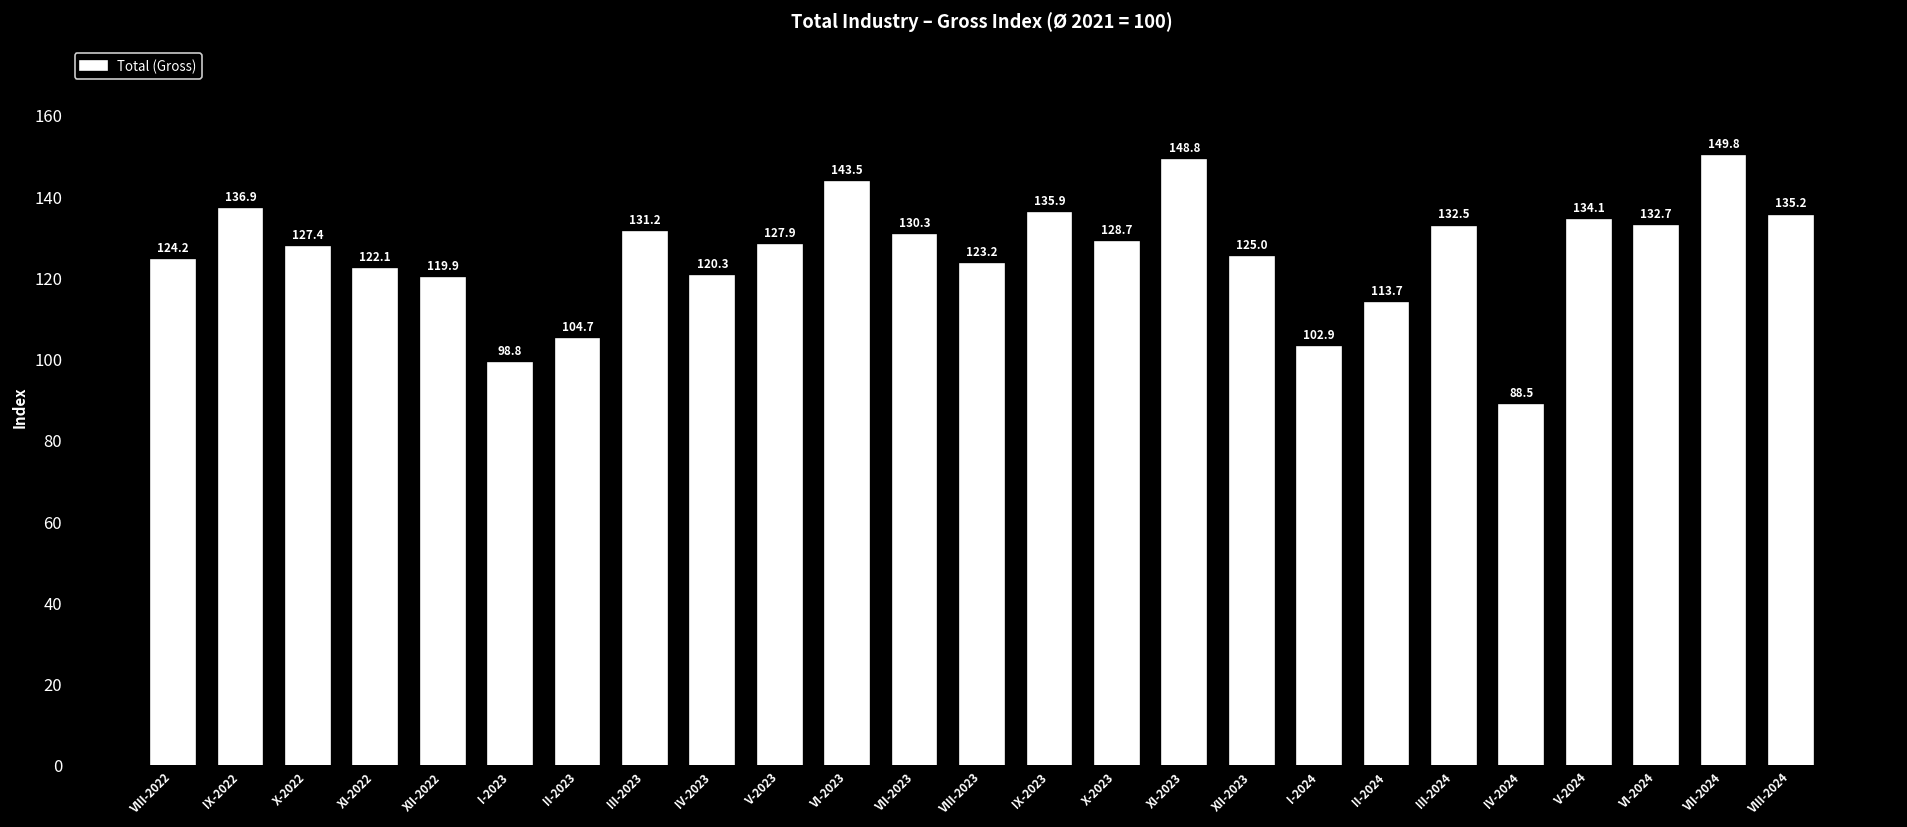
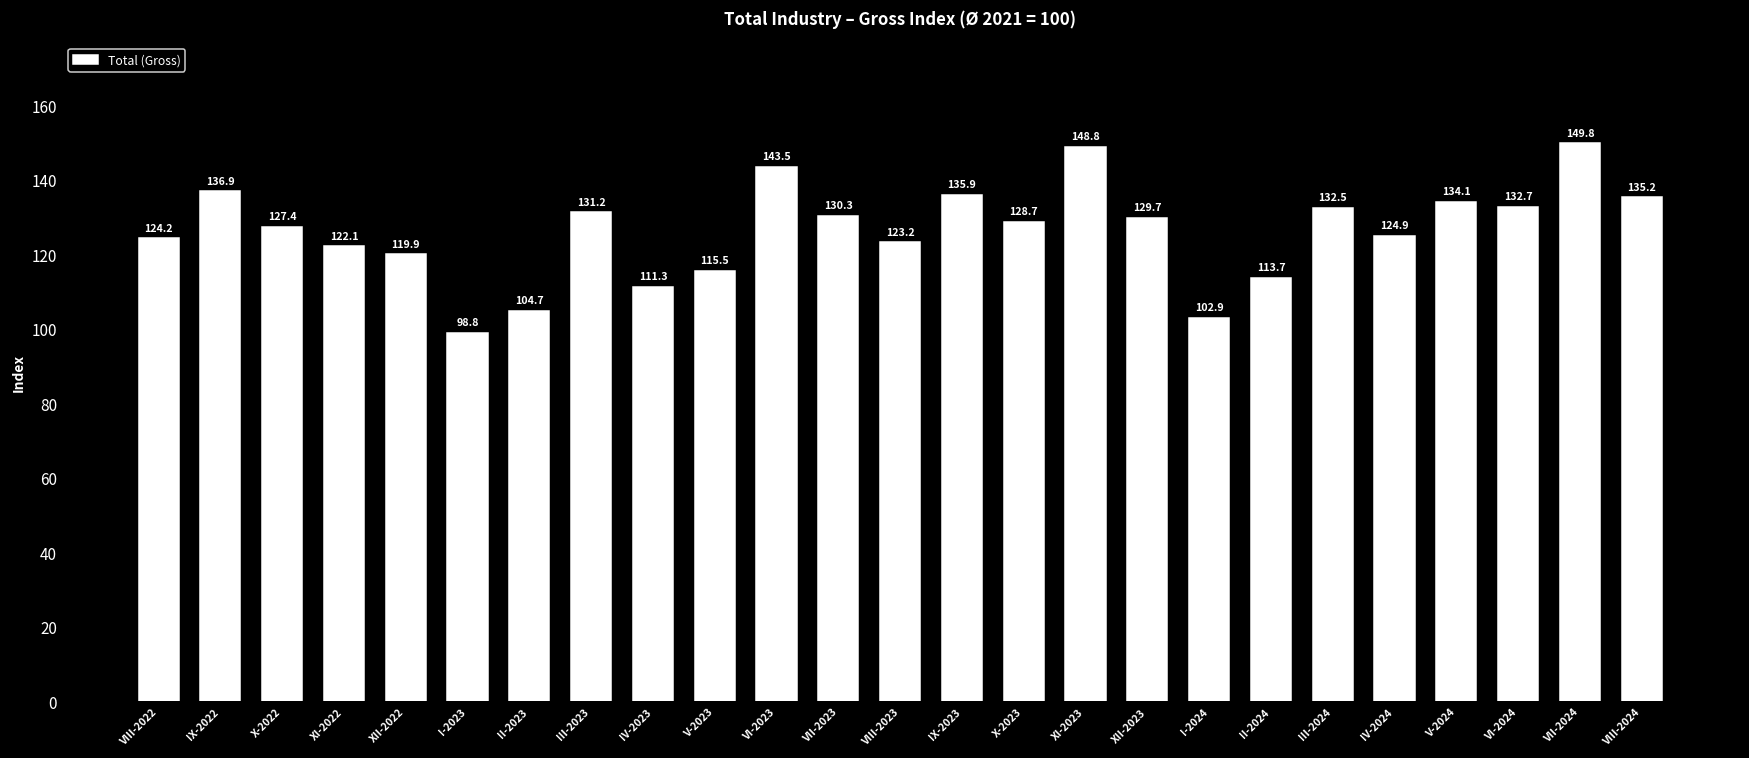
  {
    "VIII-2022": 124.2,
    "IX-2022": 136.9,
    "X-2022": 127.4,
    "XI-2022": 122.1,
    "XII-2022": 119.9,
    "I-2023": 98.8,
    "II-2023": 104.7,
    "III-2023": 131.2,
-   "IV-2023": 120.3,
-   "V-2023": 127.9,
+   "IV-2023": 111.3,
+   "V-2023": 115.5,
    "VI-2023": 143.5,
    "VII-2023": 130.3,
    "VIII-2023": 123.2,
    "IX-2023": 135.9,
    "X-2023": 128.7,
    "XI-2023": 148.8,
-   "XII-2023": 125.0,
+   "XII-2023": 129.7,
    "I-2024": 102.9,
    "II-2024": 113.7,
    "III-2024": 132.5,
-   "IV-2024": 88.5,
+   "IV-2024": 124.9,
    "V-2024": 134.1,
    "VI-2024": 132.7,
    "VII-2024": 149.8,
    "VIII-2024": 135.2
  }
